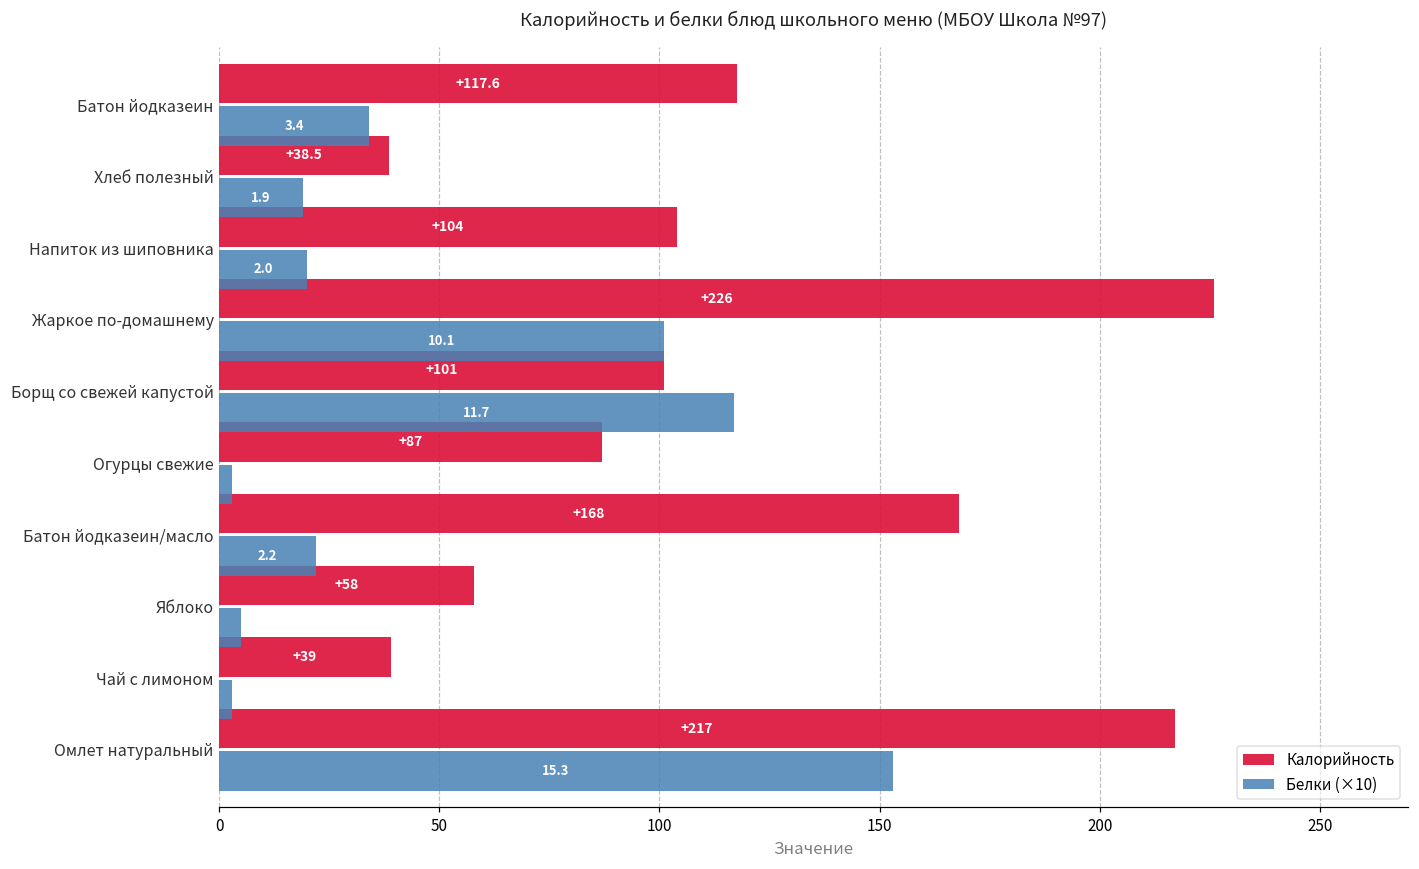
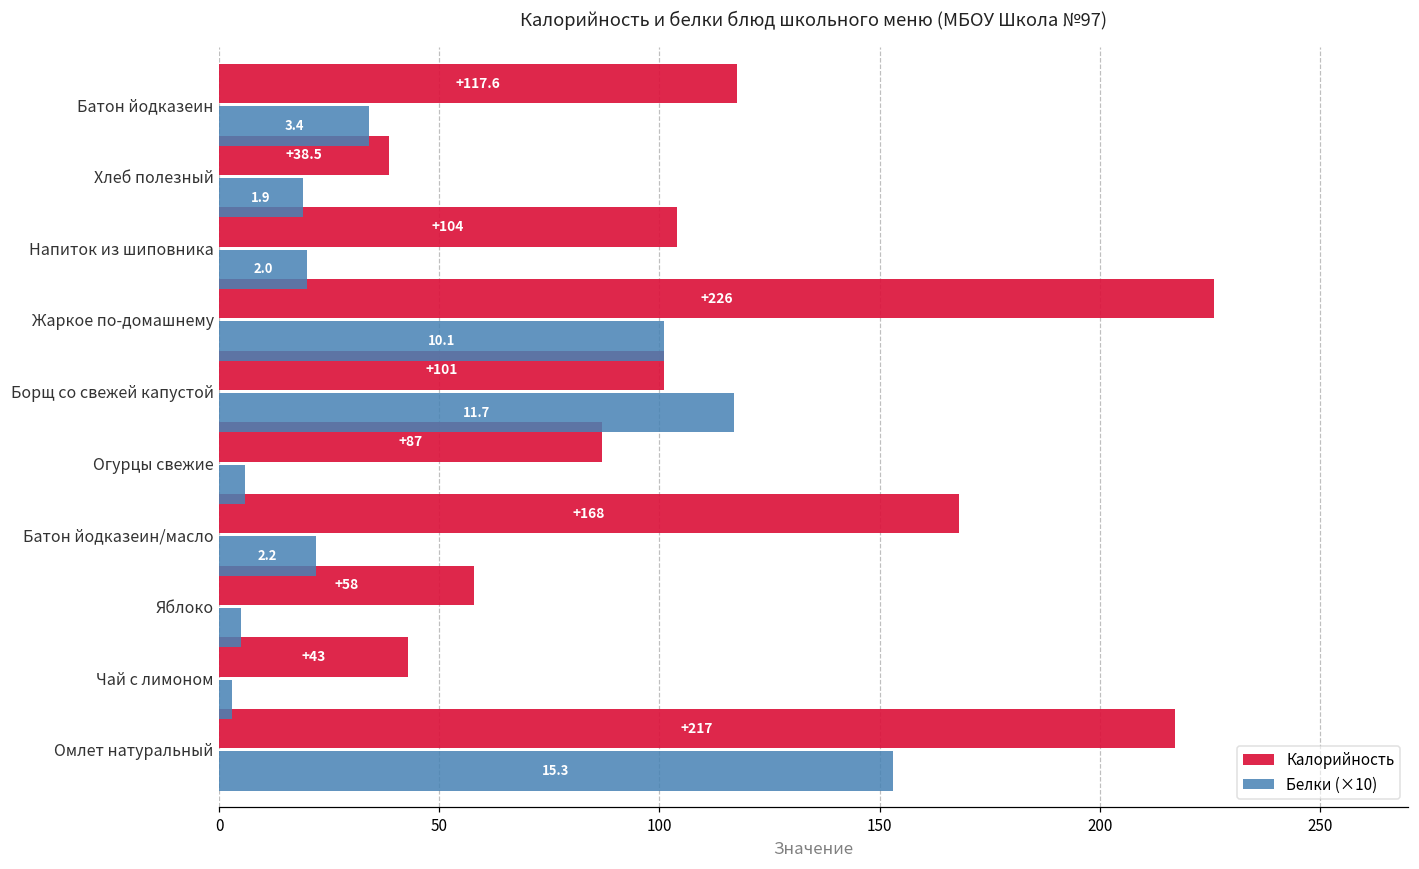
  {
    "Калорийность": {
      "Батон йодказеин": "+117.6",
      "Хлеб полезный": "+38.5",
      "Напиток из шиповника": "+104",
      "Жаркое по-домашнему": "+226",
      "Борщ со свежей капустой": "+101",
      "Огурцы свежие": "+87",
      "Батон йодказеин/масло": "+168",
      "Яблоко": "+58",
-     "Чай с лимоном": "+39",
+     "Чай с лимоном": "+43",
      "Омлет натуральный": "+217"
    },
    "Белки (×10)": {
-     "Огурцы свежие": "3",
+     "Огурцы свежие": "6",
      "Яблоко": "5",
      "Чай с лимоном": "3"
    }
  }
